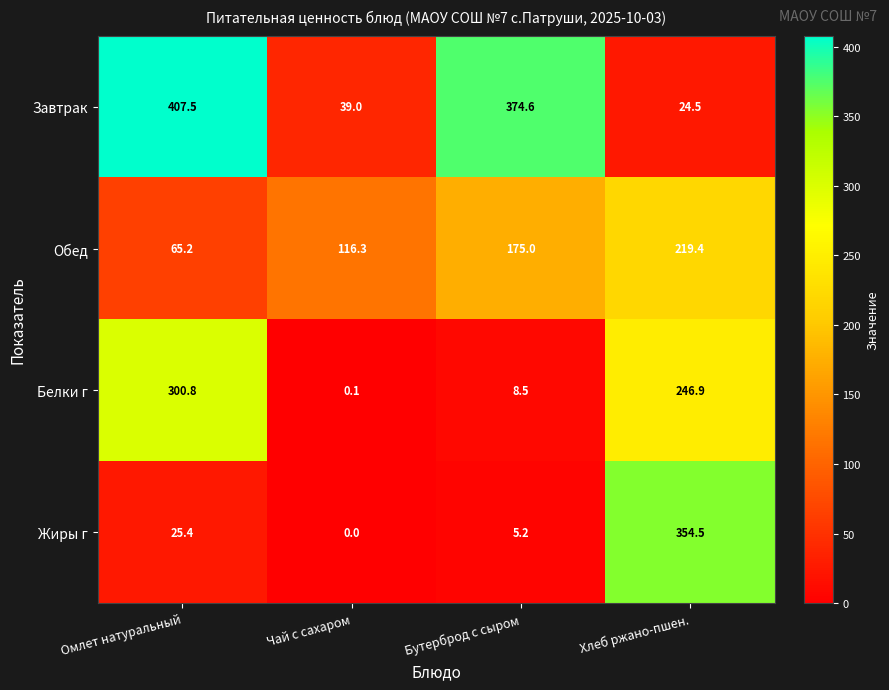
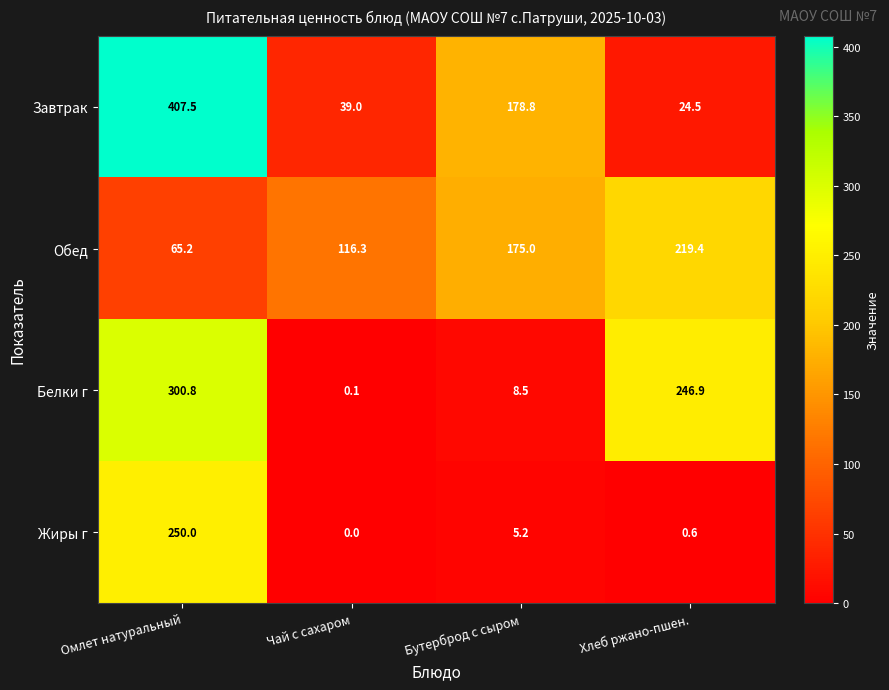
  {
    "Завтрак": {
      "Омлет натуральный": 407.5,
      "Чай с сахаром": 39.0,
-     "Бутерброд с сыром": 374.6,
+     "Бутерброд с сыром": 178.8,
      "Хлеб ржано-пшен.": 24.5
    },
    "Обед": {
      "Омлет натуральный": 65.2,
      "Чай с сахаром": 116.3,
      "Бутерброд с сыром": 175.0,
      "Хлеб ржано-пшен.": 219.4
    },
    "Белки г": {
      "Омлет натуральный": 300.8,
      "Чай с сахаром": 0.1,
      "Бутерброд с сыром": 8.5,
      "Хлеб ржано-пшен.": 246.9
    },
    "Жиры г": {
-     "Омлет натуральный": 25.4,
+     "Омлет натуральный": 250.0,
      "Чай с сахаром": 0.0,
      "Бутерброд с сыром": 5.2,
-     "Хлеб ржано-пшен.": 354.5
+     "Хлеб ржано-пшен.": 0.6
    }
  }
